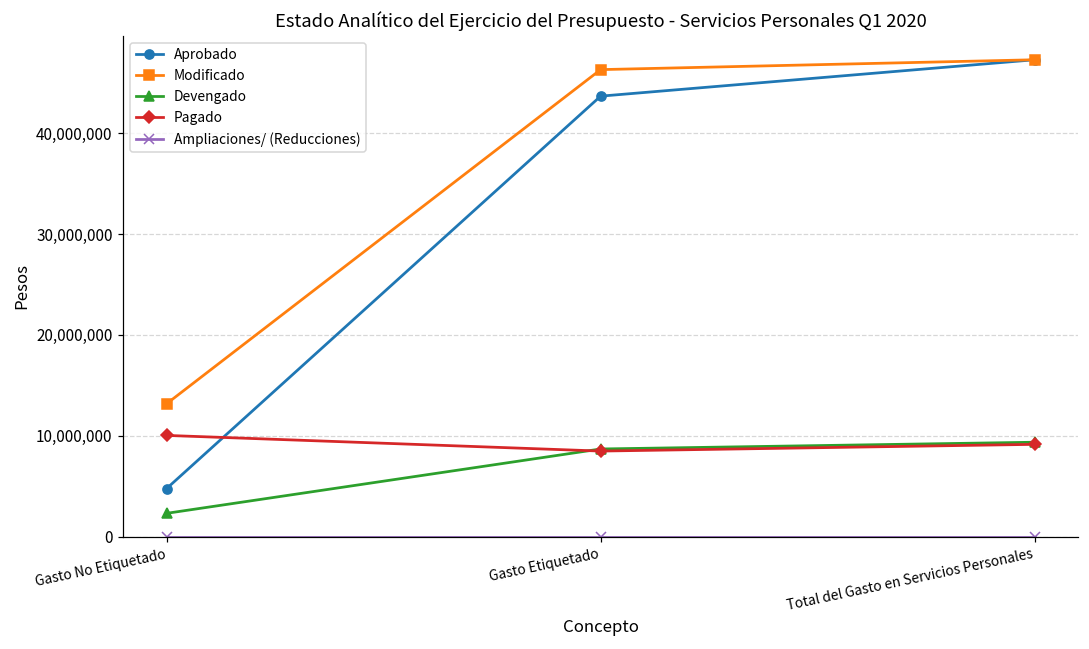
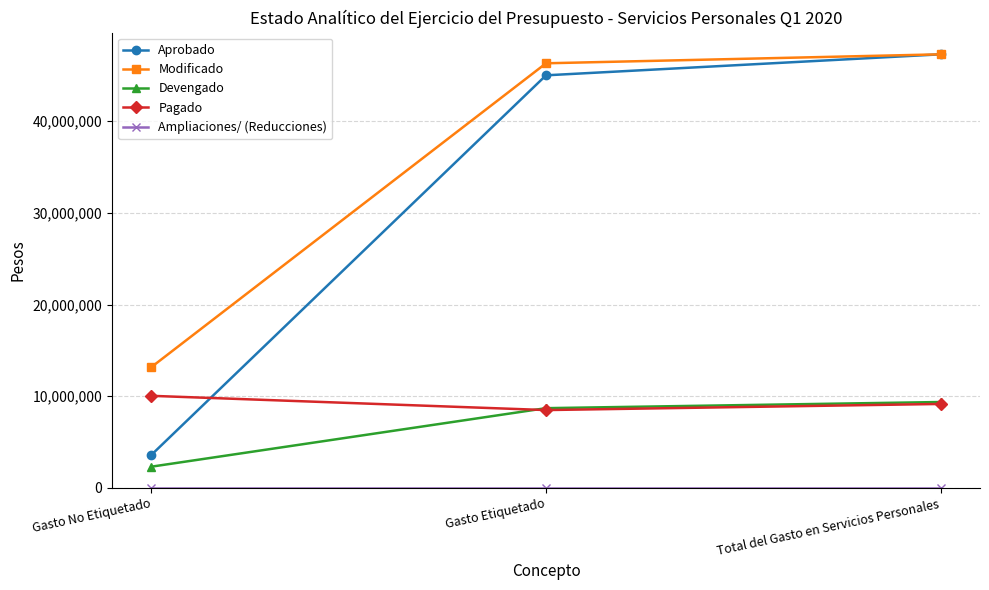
  {
    "Aprobado": {
-     "Gasto No Etiquetado": "5,000,000",
-     "Gasto Etiquetado": "44,000,000"
+     "Gasto No Etiquetado": "4,000,000",
+     "Gasto Etiquetado": "45,000,000"
    },
    "Modificado": {
      "Gasto No Etiquetado": "13,000,000",
      "Gasto Etiquetado": "46,000,000"
    },
    "Devengado": {
      "Gasto No Etiquetado": "2,000,000"
    },
    "Pagado": {
      "Gasto No Etiquetado": "10,000,000"
    },
    "Ampliaciones/ (Reducciones)": {
      "Gasto No Etiquetado": "0",
      "Gasto Etiquetado": "0",
      "Total del Gasto en Servicios Personales": "0"
    }
  }
